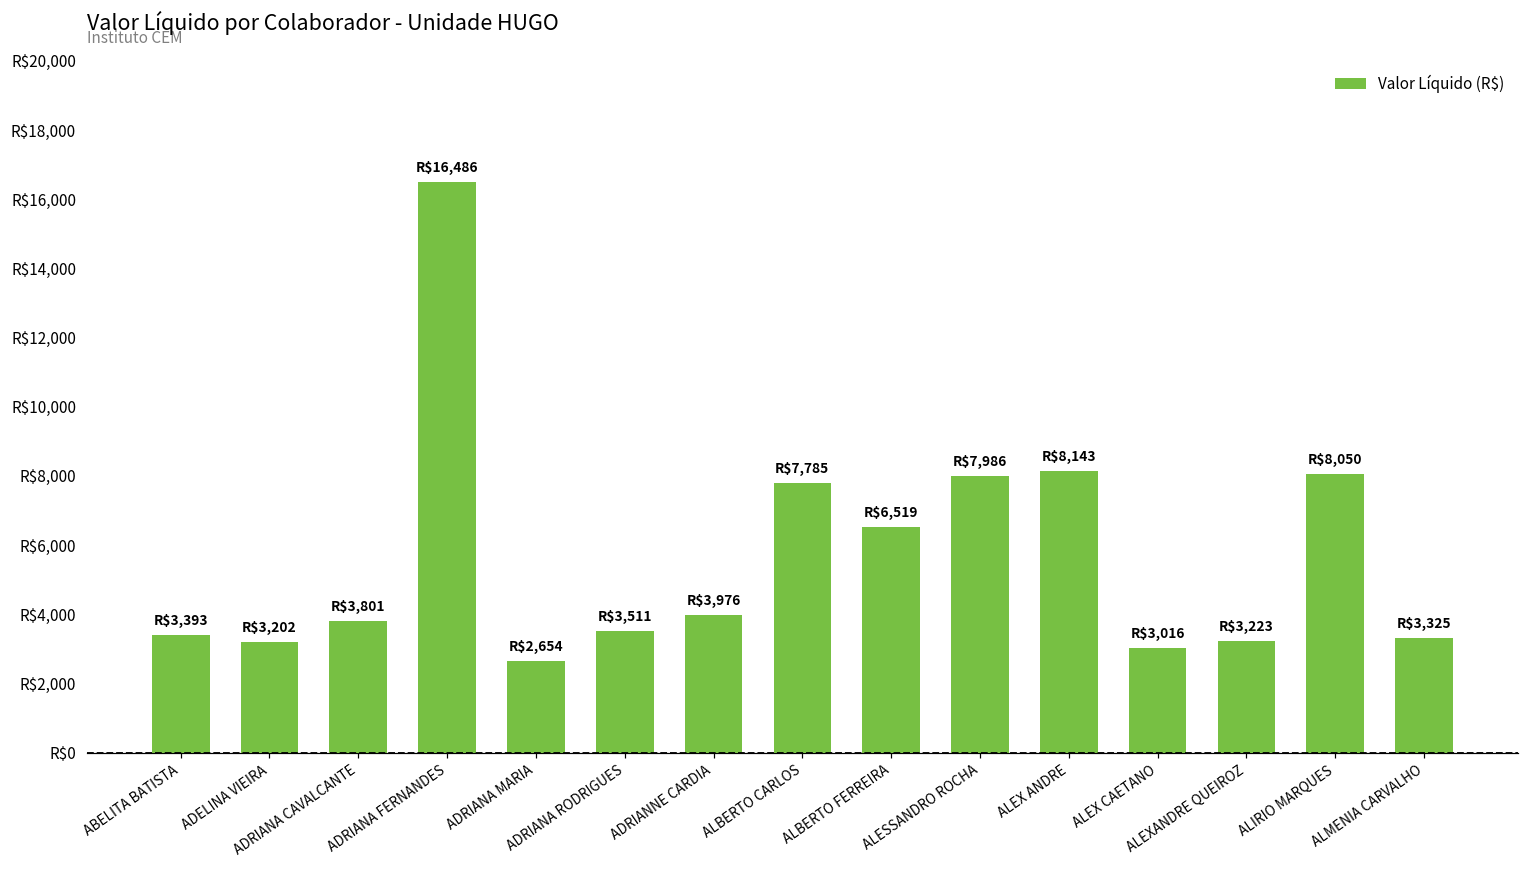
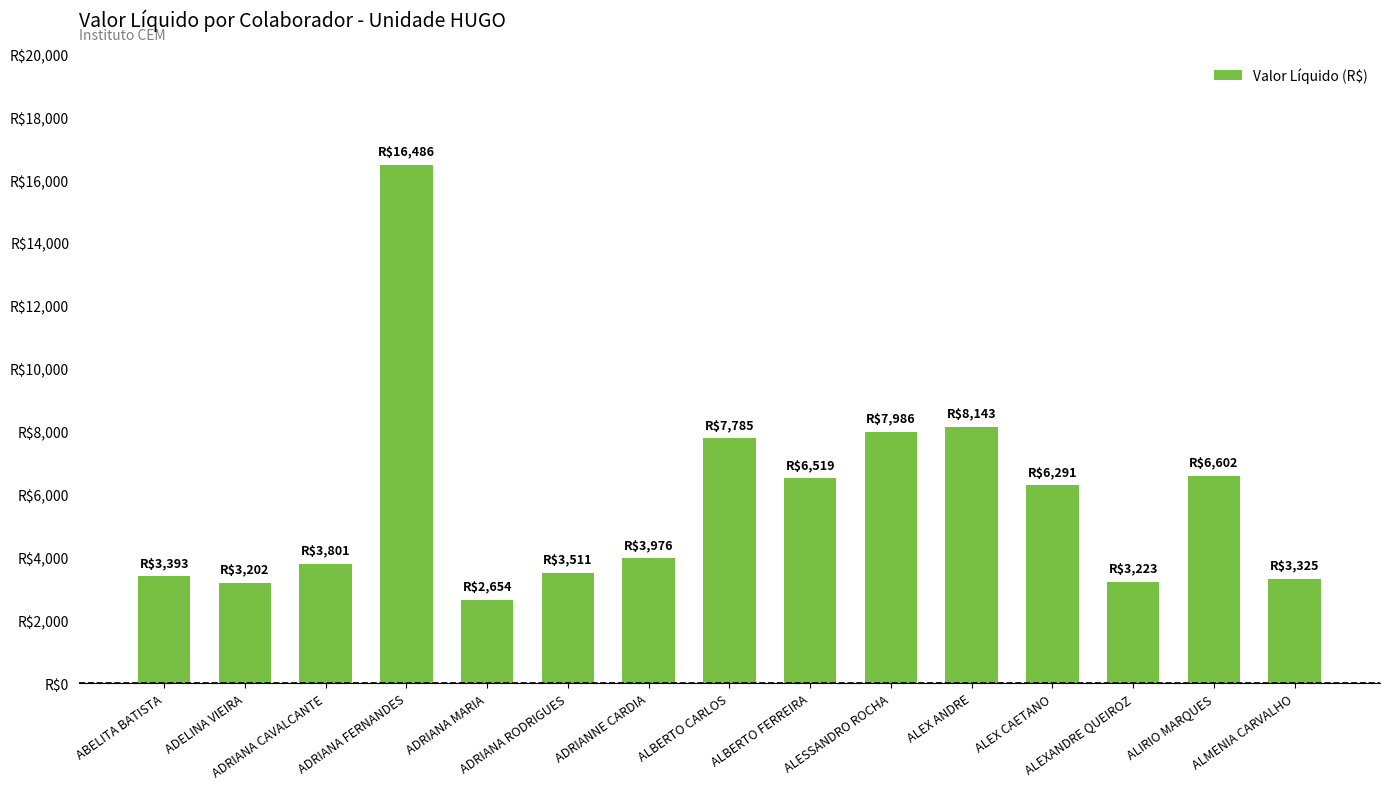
  {
    "ABELITA BATISTA": "$3,393",
    "ADELINA VIEIRA": "$3,202",
    "ADRIANA CAVALCANTE": "$3,801",
    "ADRIANA FERNANDES": "$16,486",
    "ADRIANA MARIA": "$2,654",
    "ADRIANA RODRIGUES": "$3,511",
    "ADRIANNE CARDIA": "$3,976",
    "ALBERTO CARLOS": "$7,785",
    "ALBERTO FERREIRA": "$6,519",
    "ALESSANDRO ROCHA": "$7,986",
    "ALEX ANDRE": "$8,143",
-   "ALEX CAETANO": "$3,016",
+   "ALEX CAETANO": "$6,291",
    "ALEXANDRE QUEIROZ": "$3,223",
-   "ALIRIO MARQUES": "$8,050",
+   "ALIRIO MARQUES": "$6,602",
    "ALMENIA CARVALHO": "$3,325"
  }
